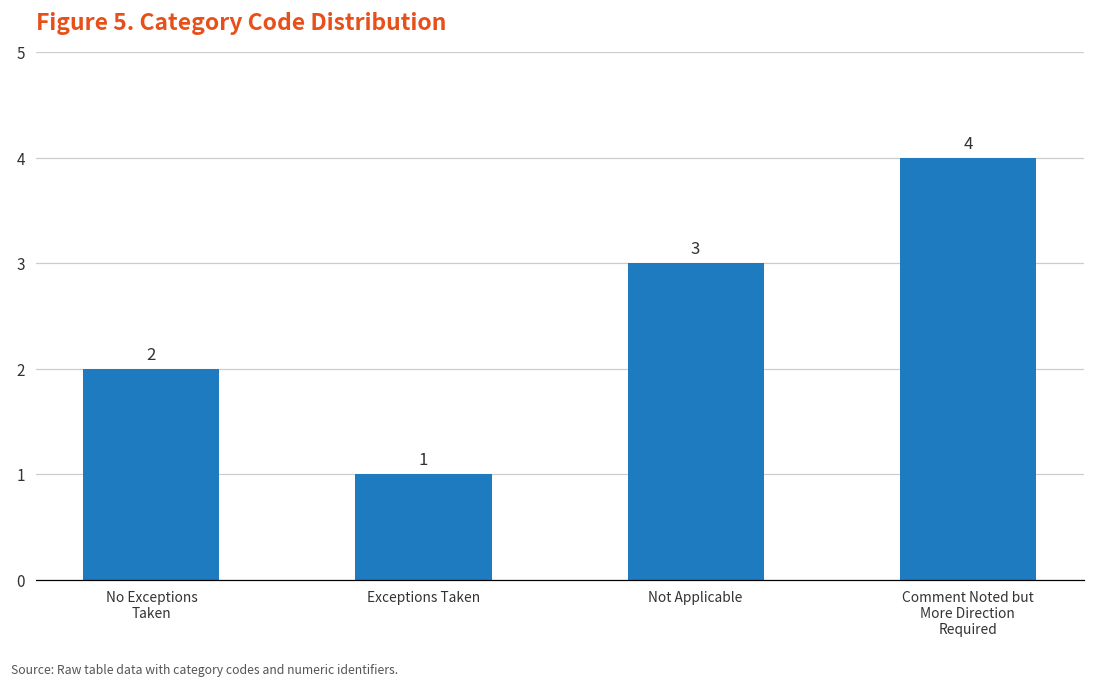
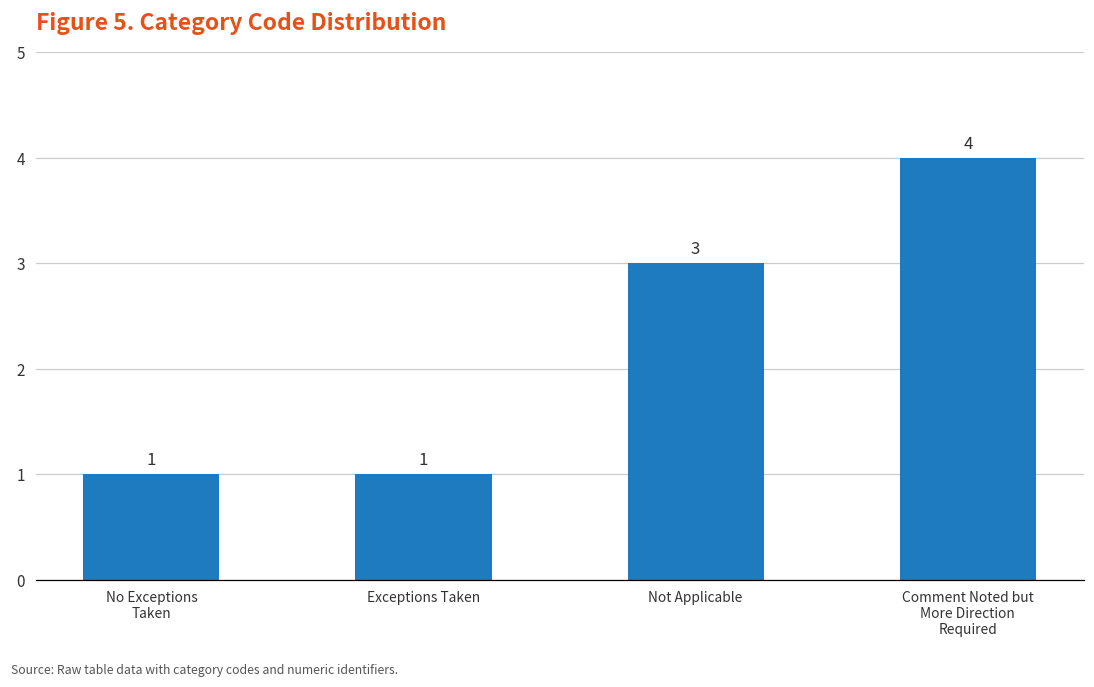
  {
-   "No Exceptions Taken": 2,
+   "No Exceptions Taken": 1,
    "Exceptions Taken": 1,
    "Not Applicable": 3,
    "Comment Noted but More Direction Required": 4
  }
